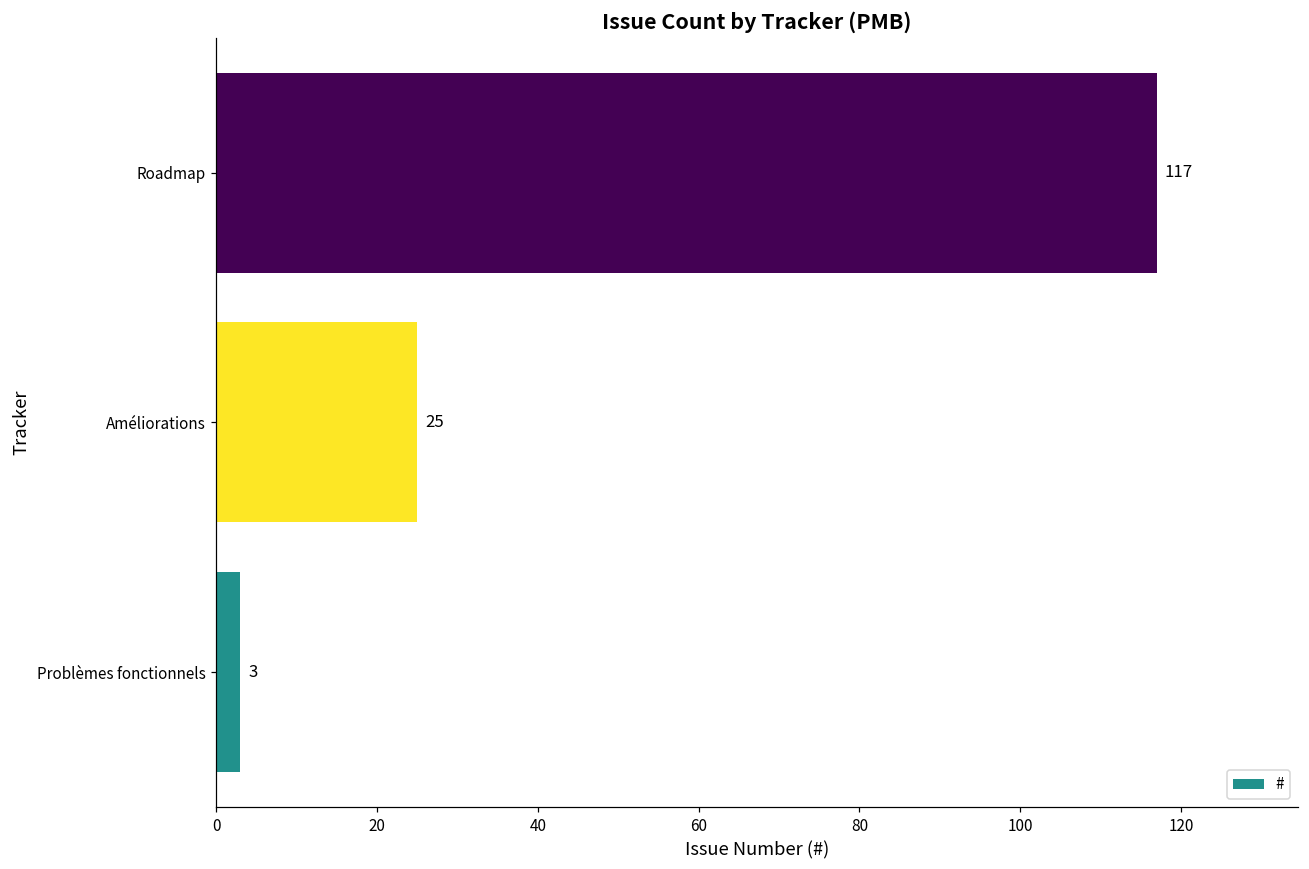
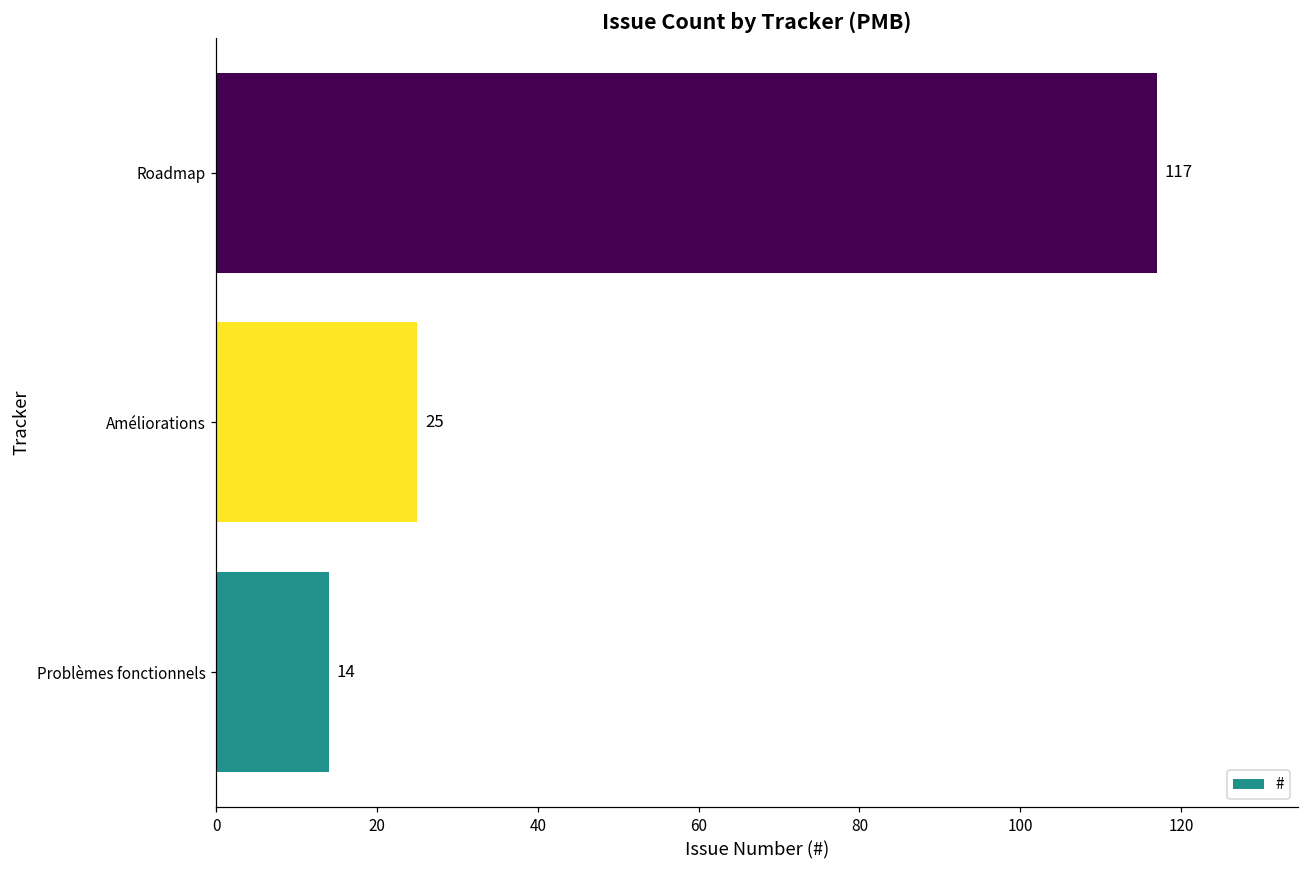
  {
    "Roadmap": 117,
    "Améliorations": 25,
-   "Problèmes fonctionnels": 3
+   "Problèmes fonctionnels": 14
  }
